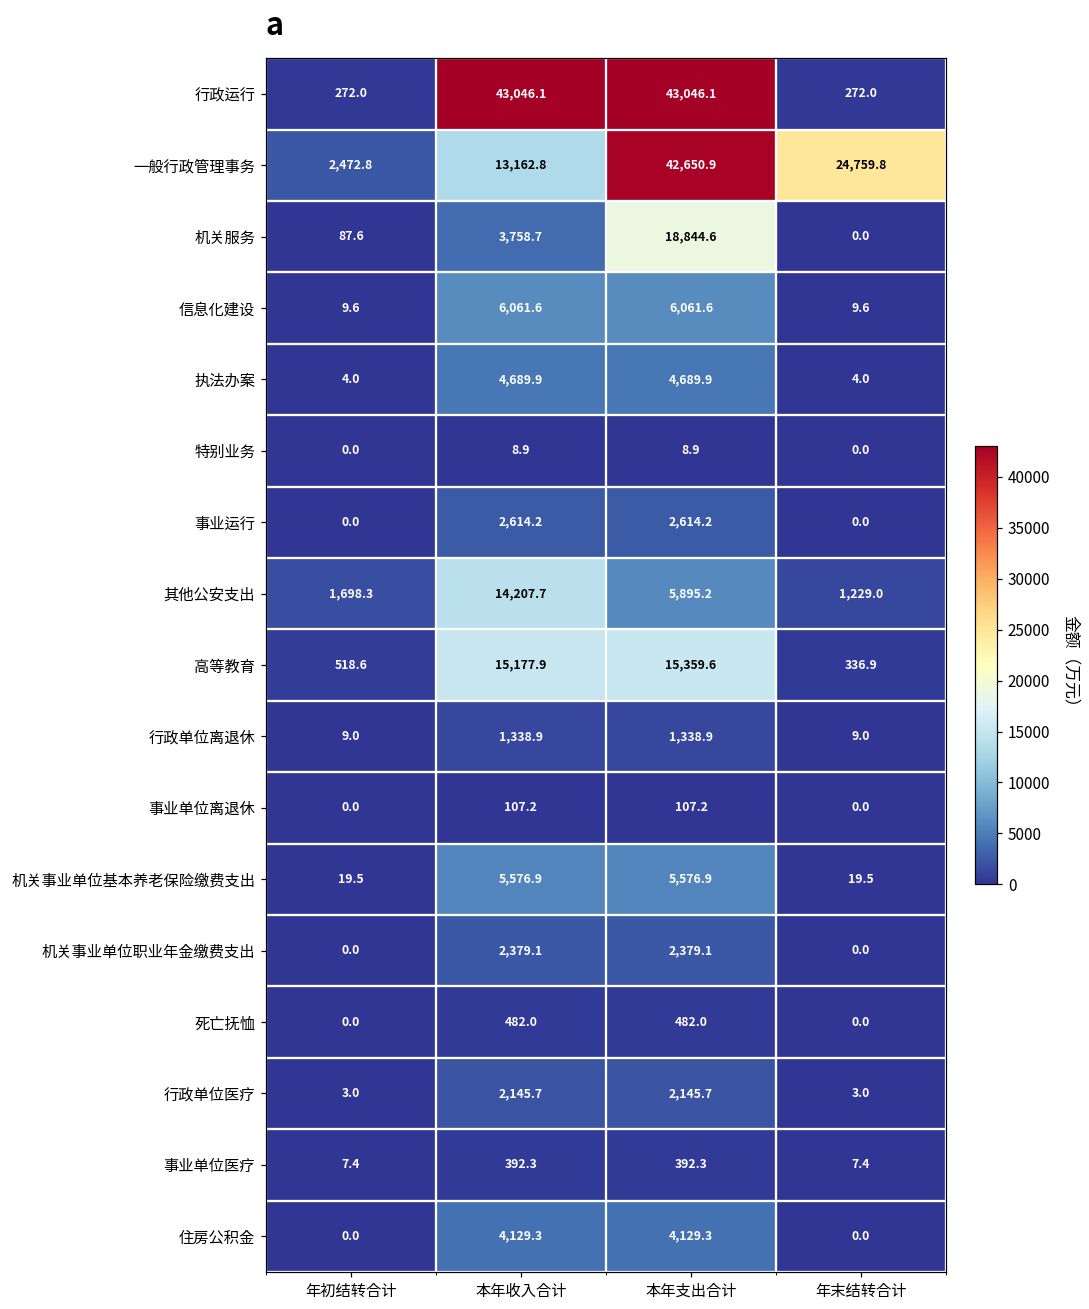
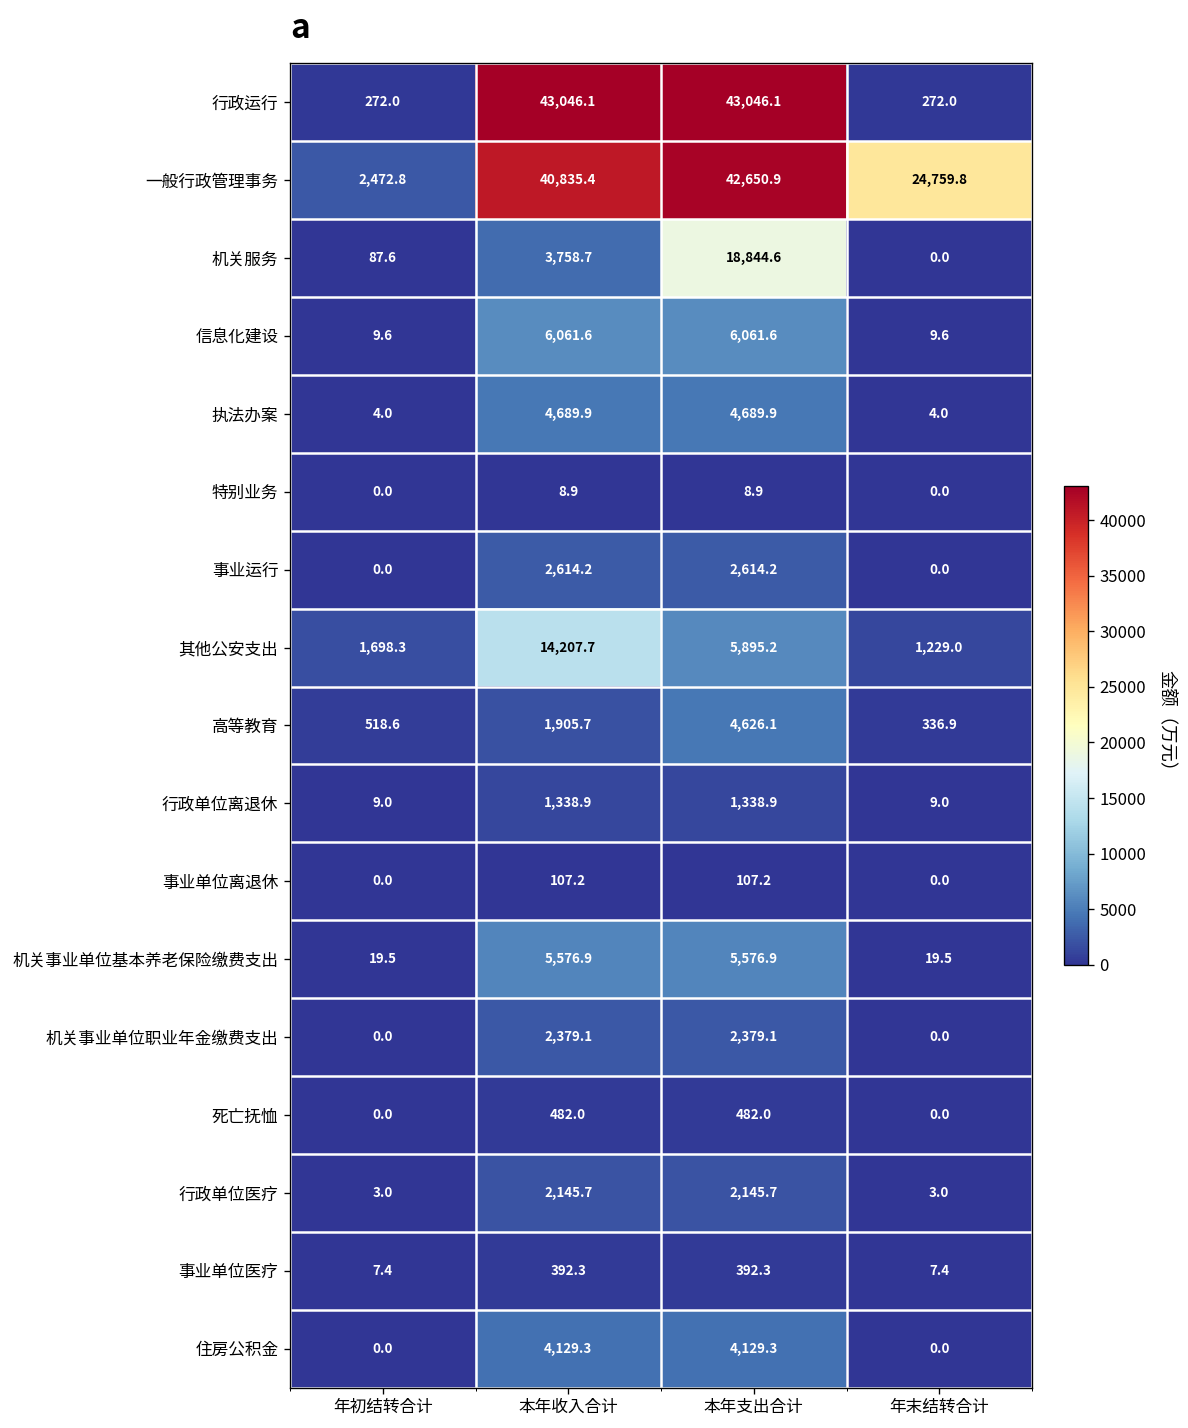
  {
    "行政运行": {
      "年初结转合计": "272.0",
      "本年收入合计": "43,046.1",
      "本年支出合计": "43,046.1",
      "年末结转合计": "272.0"
    },
    "一般行政管理事务": {
      "年初结转合计": "2,472.8",
-     "本年收入合计": "13,162.8",
+     "本年收入合计": "40,835.4",
      "本年支出合计": "42,650.9",
      "年末结转合计": "24,759.8"
    },
    "机关服务": {
      "年初结转合计": "87.6",
      "本年收入合计": "3,758.7",
      "本年支出合计": "18,844.6",
      "年末结转合计": "0.0"
    },
    "信息化建设": {
      "年初结转合计": "9.6",
      "本年收入合计": "6,061.6",
      "本年支出合计": "6,061.6",
      "年末结转合计": "9.6"
    },
    "执法办案": {
      "年初结转合计": "4.0",
      "本年收入合计": "4,689.9",
      "本年支出合计": "4,689.9",
      "年末结转合计": "4.0"
    },
    "特别业务": {
      "年初结转合计": "0.0",
      "本年收入合计": "8.9",
      "本年支出合计": "8.9",
      "年末结转合计": "0.0"
    },
    "事业运行": {
      "年初结转合计": "0.0",
      "本年收入合计": "2,614.2",
      "本年支出合计": "2,614.2",
      "年末结转合计": "0.0"
    },
    "其他公安支出": {
      "年初结转合计": "1,698.3",
      "本年收入合计": "14,207.7",
      "本年支出合计": "5,895.2",
      "年末结转合计": "1,229.0"
    },
    "高等教育": {
      "年初结转合计": "518.6",
-     "本年收入合计": "15,177.9",
-     "本年支出合计": "15,359.6",
+     "本年收入合计": "1,905.7",
+     "本年支出合计": "4,626.1",
      "年末结转合计": "336.9"
    },
    "行政单位离退休": {
      "年初结转合计": "9.0",
      "本年收入合计": "1,338.9",
      "本年支出合计": "1,338.9",
      "年末结转合计": "9.0"
    },
    "事业单位离退休": {
      "年初结转合计": "0.0",
      "本年收入合计": "107.2",
      "本年支出合计": "107.2",
      "年末结转合计": "0.0"
    },
    "机关事业单位基本养老保险缴费支出": {
      "年初结转合计": "19.5",
      "本年收入合计": "5,576.9",
      "本年支出合计": "5,576.9",
      "年末结转合计": "19.5"
    },
    "机关事业单位职业年金缴费支出": {
      "年初结转合计": "0.0",
      "本年收入合计": "2,379.1",
      "本年支出合计": "2,379.1",
      "年末结转合计": "0.0"
    },
    "死亡抚恤": {
      "年初结转合计": "0.0",
      "本年收入合计": "482.0",
      "本年支出合计": "482.0",
      "年末结转合计": "0.0"
    },
    "行政单位医疗": {
      "年初结转合计": "3.0",
      "本年收入合计": "2,145.7",
      "本年支出合计": "2,145.7",
      "年末结转合计": "3.0"
    },
    "事业单位医疗": {
      "年初结转合计": "7.4",
      "本年收入合计": "392.3",
      "本年支出合计": "392.3",
      "年末结转合计": "7.4"
    },
    "住房公积金": {
      "年初结转合计": "0.0",
      "本年收入合计": "4,129.3",
      "本年支出合计": "4,129.3",
      "年末结转合计": "0.0"
    }
  }
